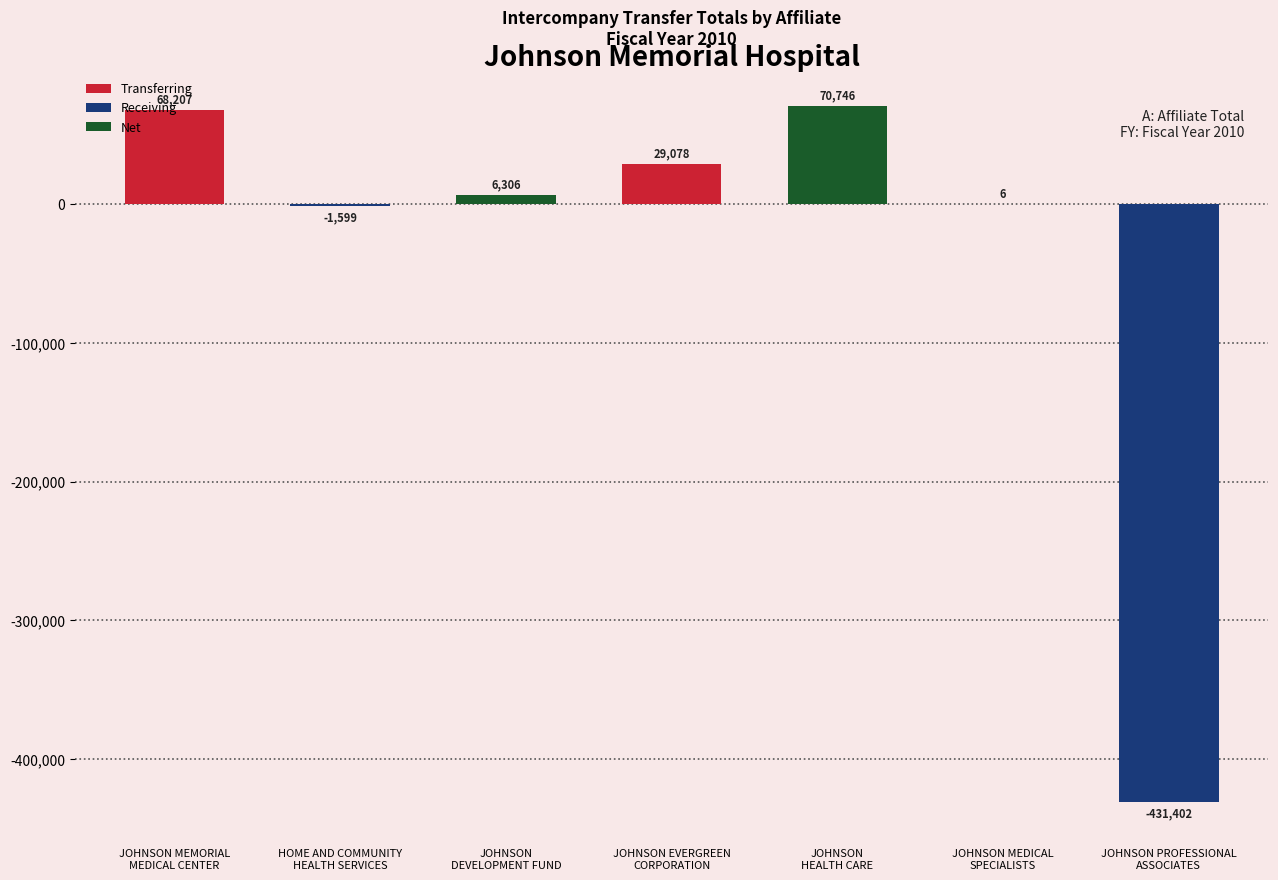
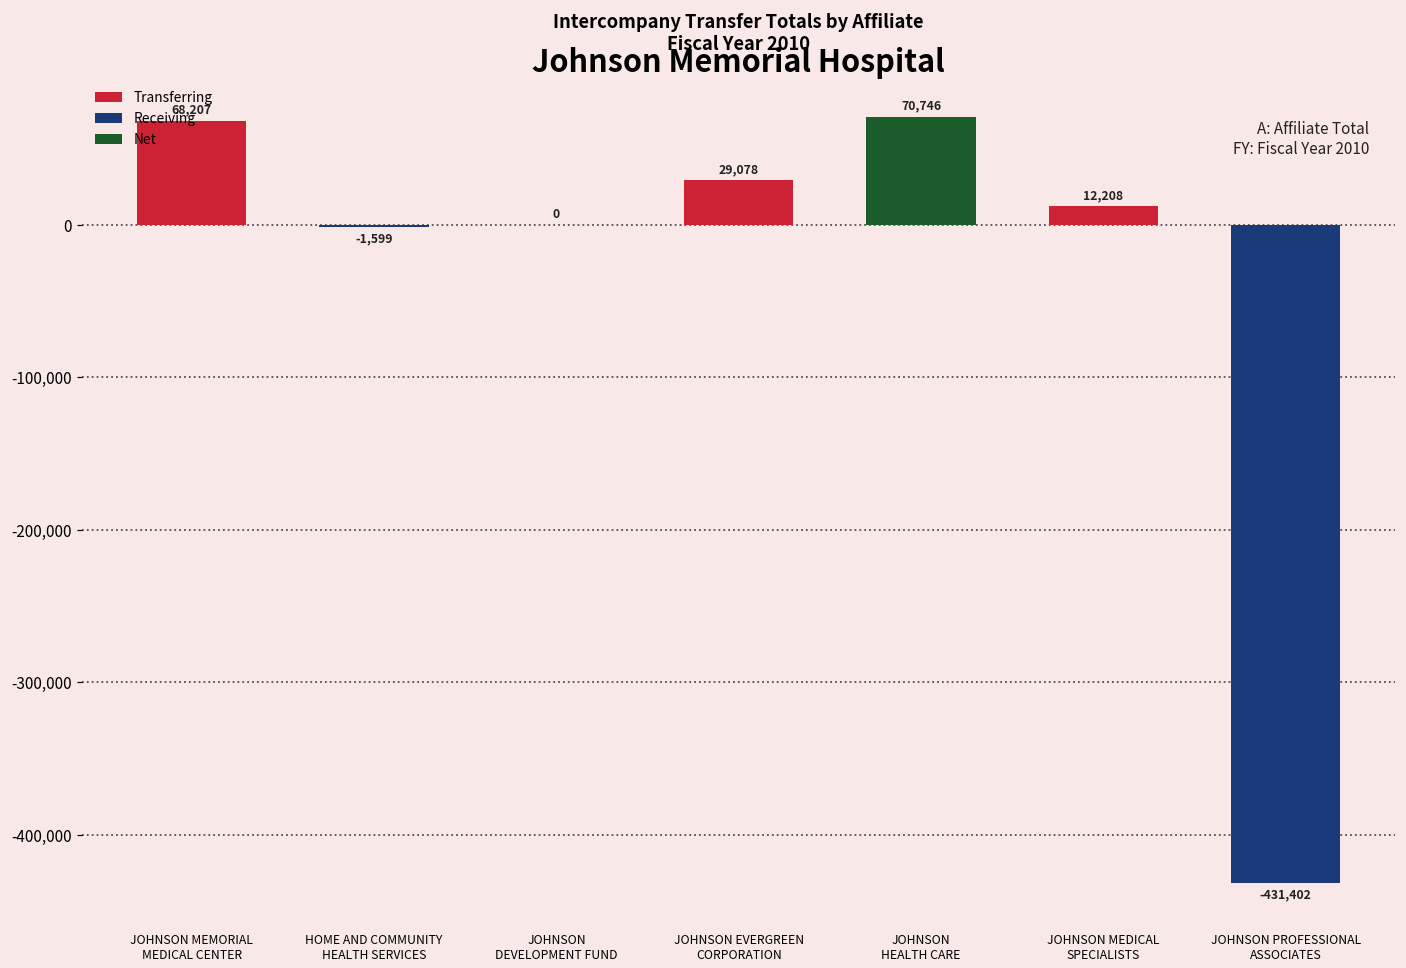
  {
    "JOHNSON MEMORIAL MEDICAL CENTER": "68,207",
    "HOME AND COMMUNITY HEALTH SERVICES": "-1,599",
-   "JOHNSON DEVELOPMENT FUND": "6,306",
+   "JOHNSON DEVELOPMENT FUND": "0",
    "JOHNSON EVERGREEN CORPORATION": "29,078",
    "JOHNSON HEALTH CARE": "70,746",
-   "JOHNSON MEDICAL SPECIALISTS": "6",
+   "JOHNSON MEDICAL SPECIALISTS": "12,208",
    "JOHNSON PROFESSIONAL ASSOCIATES": "-431,402"
  }
